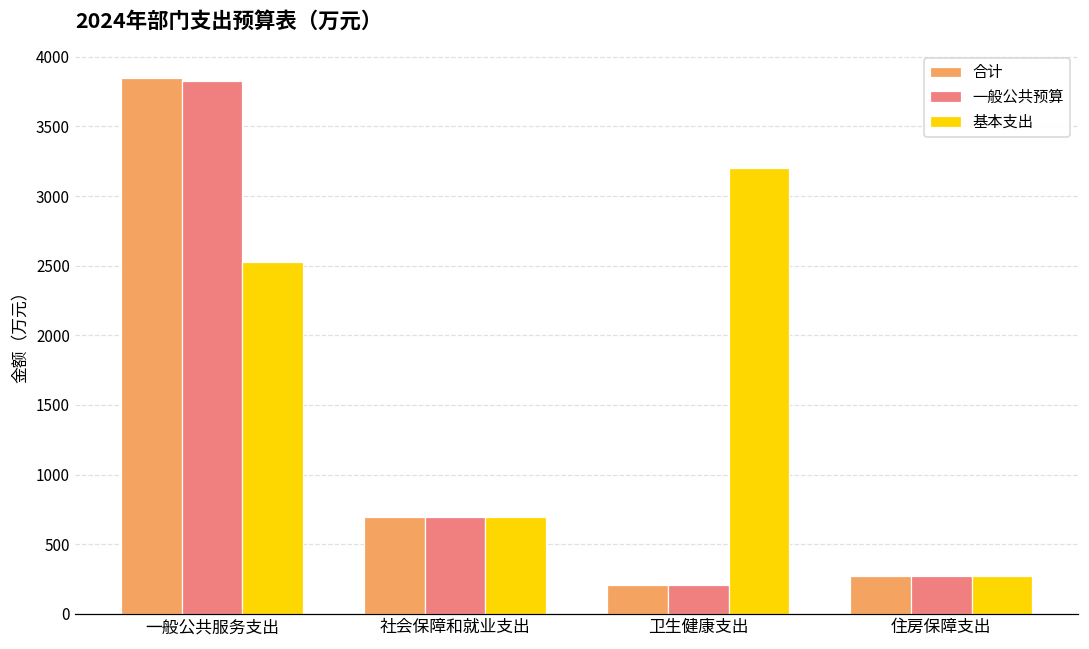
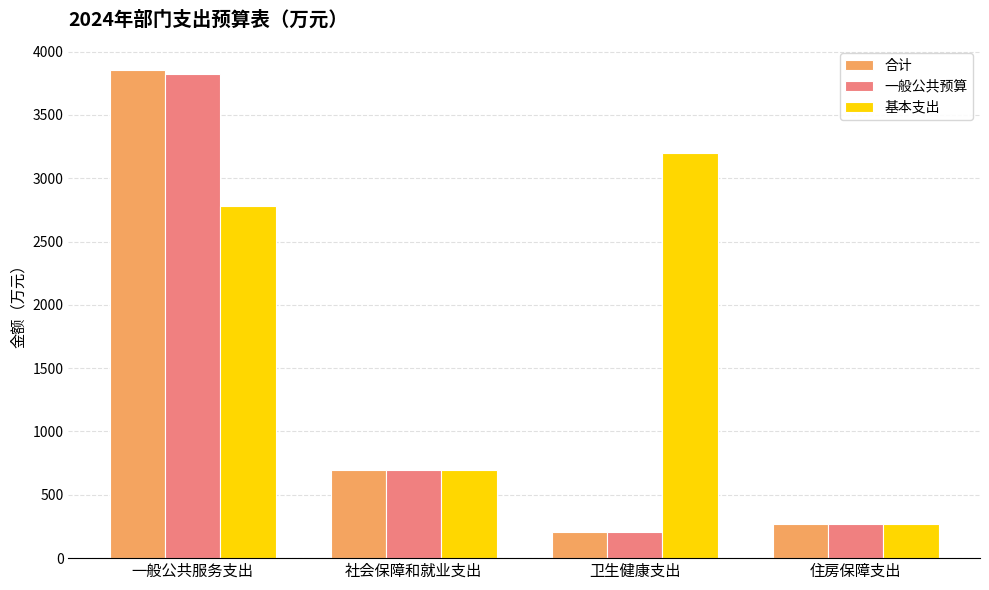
  {
    "基本支出": {
-     "一般公共服务支出": 2530,
+     "一般公共服务支出": 2780,
      "社会保障和就业支出": 690,
      "卫生健康支出": 3200,
      "住房保障支出": 270
    }
  }
